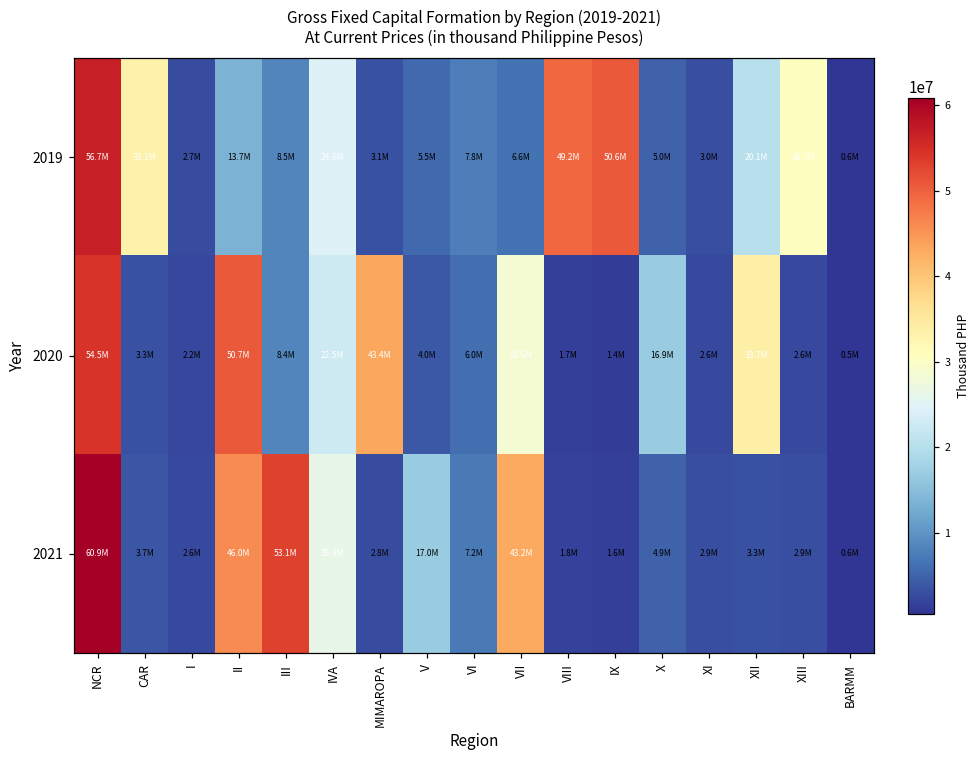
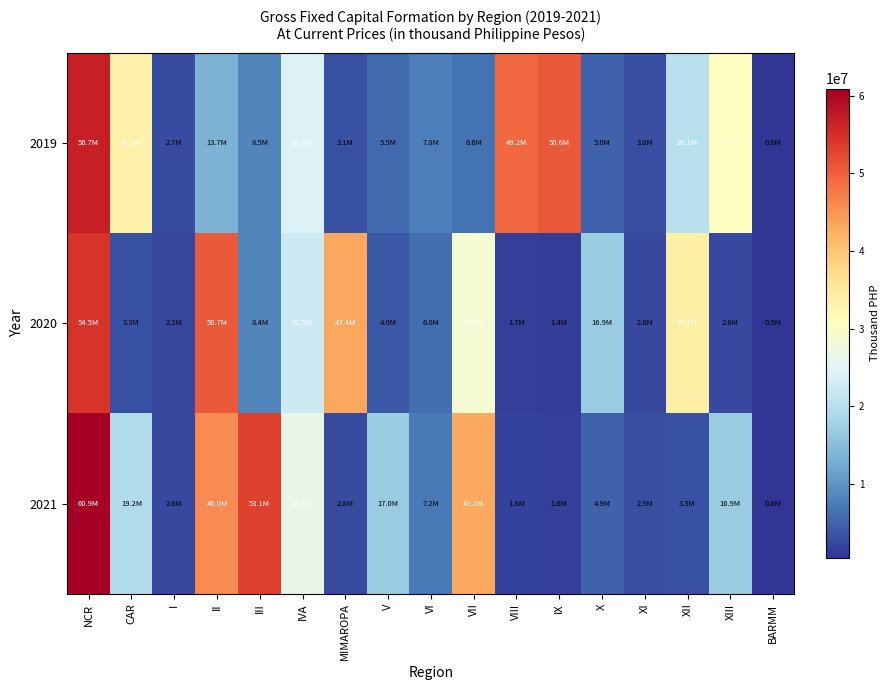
  {
    "2019": {
      "NCR": "56.7M",
      "CAR": "33.1M",
      "II": "13.7M",
      "III": "8.5M",
      "MIMAROPA": "3.1M",
      "V": "5.5M",
      "VI": "7.8M",
      "VII": "6.6M",
      "VIII": "49.2M",
      "IX": "50.6M",
      "X": "5.0M",
      "XI": "3.0M",
      "XII": "20.1M",
      "XIII": "30.7M",
      "BARMM": "0.6M"
    },
    "2020": {
      "NCR": "54.5M",
      "CAR": "3.3M",
      "II": "50.7M",
      "III": "8.4M",
      "IVA": "22.5M",
      "MIMAROPA": "43.4M",
      "V": "4.0M",
      "VI": "6.0M",
      "VIII": "1.7M",
      "IX": "1.4M",
      "X": "16.9M",
      "XI": "2.6M",
      "XII": "33.7M",
      "XIII": "2.6M",
      "BARMM": "0.5M"
    },
    "2021": {
      "NCR": "60.9M",
-     "CAR": "3.7M",
+     "CAR": "19.2M",
      "II": "46.0M",
      "III": "53.1M",
      "MIMAROPA": "2.8M",
      "V": "17.0M",
      "VI": "7.2M",
      "VII": "43.2M",
      "VIII": "1.8M",
      "IX": "1.6M",
      "X": "4.9M",
      "XI": "2.9M",
      "XII": "3.3M",
-     "XIII": "2.9M",
+     "XIII": "16.9M",
      "BARMM": "0.6M"
    }
  }
